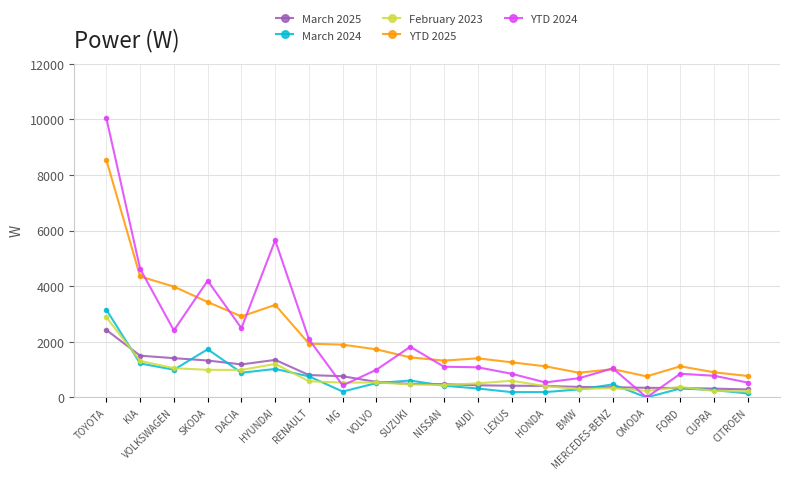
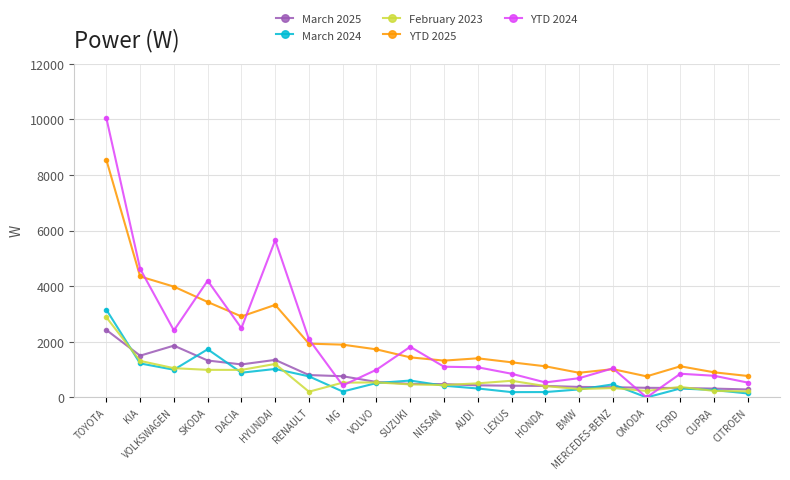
  {
    "March 2025": {
      "TOYOTA": 2400,
      "KIA": 1500,
-     "VOLKSWAGEN": 1400,
+     "VOLKSWAGEN": 1900,
      "SKODA": 1300,
      "DACIA": 1200,
      "HYUNDAI": 1400,
      "MG": 800,
      "LEXUS": 400,
      "OMODA": 300
    },
    "March 2024": {
      "TOYOTA": 3200,
      "SKODA": 1700,
      "DACIA": 900,
      "HYUNDAI": 1000,
      "MG": 200,
      "SUZUKI": 600,
      "AUDI": 300,
      "LEXUS": 200,
      "HONDA": 200,
      "MERCEDES-BENZ": 500
    },
    "February 2023": {
      "TOYOTA": 2900,
      "SKODA": 1000,
      "DACIA": 1000,
      "HYUNDAI": 1200,
-     "RENAULT": 600,
+     "RENAULT": 200,
      "MG": 500,
      "LEXUS": 600,
      "OMODA": 200
    },
    "YTD 2025": {
      "TOYOTA": 8500,
      "KIA": 4400,
      "VOLKSWAGEN": 4000,
      "SKODA": 3400,
      "DACIA": 2900,
      "HYUNDAI": 3300,
      "RENAULT": 1900,
      "MG": 1900,
      "VOLVO": 1700,
      "SUZUKI": 1400,
      "NISSAN": 1300,
      "AUDI": 1400,
      "LEXUS": 1300,
      "HONDA": 1100,
      "BMW": 900,
      "OMODA": 800,
      "FORD": 1100,
      "CUPRA": 900,
      "CITROEN": 800
    },
    "YTD 2024": {
      "TOYOTA": 10000,
      "KIA": 4600,
      "VOLKSWAGEN": 2400,
      "SKODA": 4200,
      "DACIA": 2500,
      "HYUNDAI": 5700,
      "RENAULT": 2100,
      "MG": 400,
      "VOLVO": 1000,
      "SUZUKI": 1800,
      "NISSAN": 1100,
      "AUDI": 1100,
      "LEXUS": 900,
      "HONDA": 500,
      "BMW": 700,
      "FORD": 900,
      "CUPRA": 800,
      "CITROEN": 500
    }
  }
